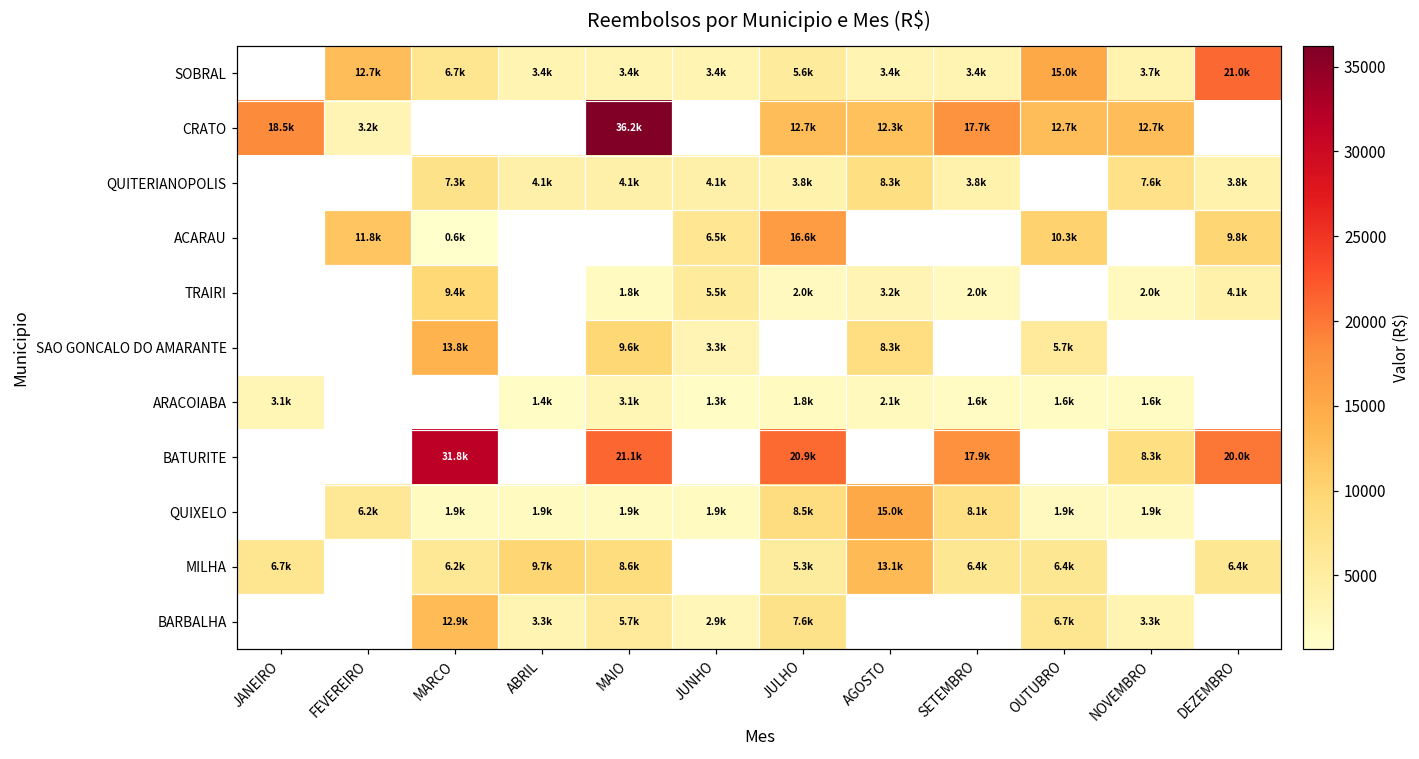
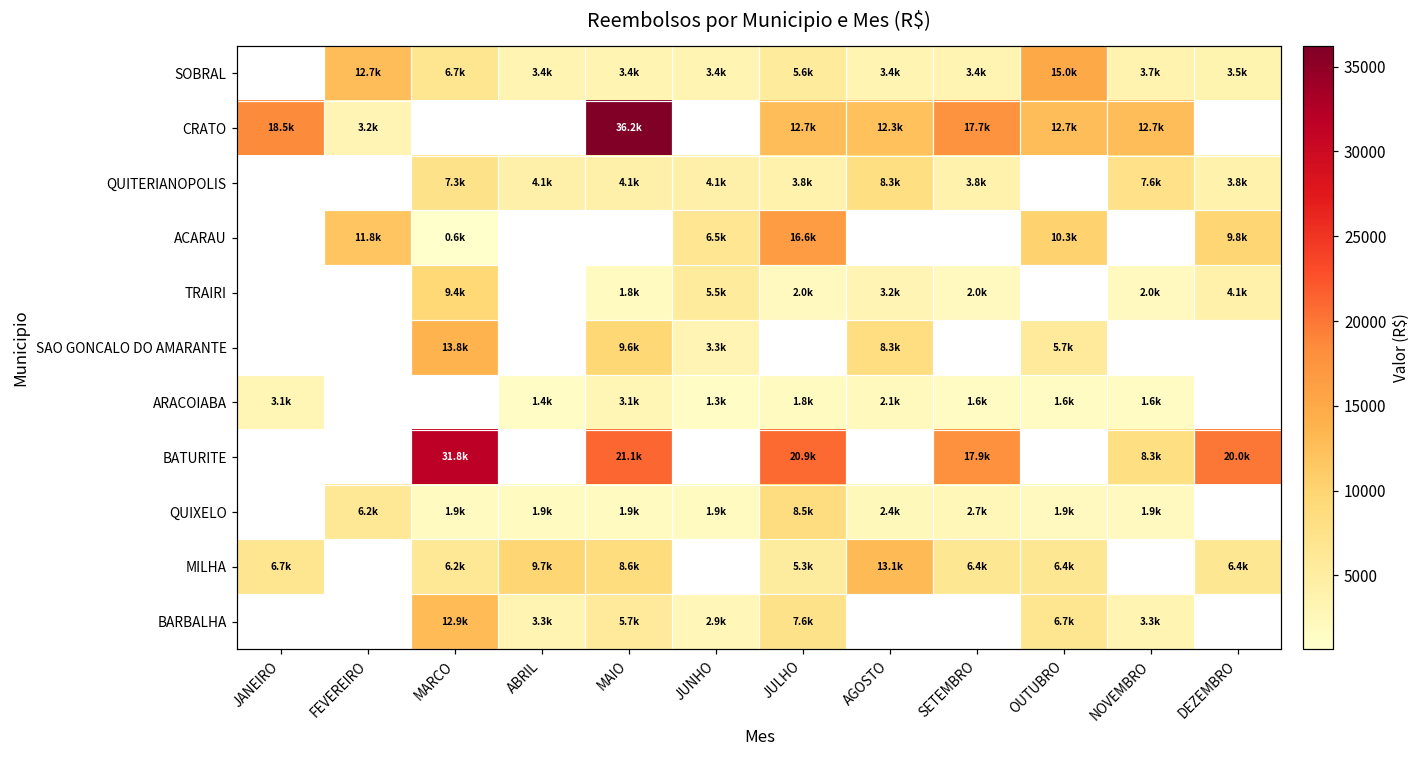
  {
    "SOBRAL": {
      "FEVEREIRO": "12.7k",
      "MARCO": "6.7k",
      "ABRIL": "3.4k",
      "MAIO": "3.4k",
      "JUNHO": "3.4k",
      "JULHO": "5.6k",
      "AGOSTO": "3.4k",
      "SETEMBRO": "3.4k",
      "OUTUBRO": "15.0k",
      "NOVEMBRO": "3.7k",
-     "DEZEMBRO": "21.0k"
+     "DEZEMBRO": "3.5k"
    },
    "CRATO": {
      "JANEIRO": "18.5k",
      "FEVEREIRO": "3.2k",
      "MAIO": "36.2k",
      "JULHO": "12.7k",
      "AGOSTO": "12.3k",
      "SETEMBRO": "17.7k",
      "OUTUBRO": "12.7k",
      "NOVEMBRO": "12.7k"
    },
    "QUITERIANOPOLIS": {
      "MARCO": "7.3k",
      "ABRIL": "4.1k",
      "MAIO": "4.1k",
      "JUNHO": "4.1k",
      "JULHO": "3.8k",
      "AGOSTO": "8.3k",
      "SETEMBRO": "3.8k",
      "NOVEMBRO": "7.6k",
      "DEZEMBRO": "3.8k"
    },
    "ACARAU": {
      "FEVEREIRO": "11.8k",
      "MARCO": "0.6k",
      "JUNHO": "6.5k",
      "JULHO": "16.6k",
      "OUTUBRO": "10.3k",
      "DEZEMBRO": "9.8k"
    },
    "TRAIRI": {
      "MARCO": "9.4k",
      "MAIO": "1.8k",
      "JUNHO": "5.5k",
      "JULHO": "2.0k",
      "AGOSTO": "3.2k",
      "SETEMBRO": "2.0k",
      "NOVEMBRO": "2.0k",
      "DEZEMBRO": "4.1k"
    },
    "SAO GONCALO DO AMARANTE": {
      "MARCO": "13.8k",
      "MAIO": "9.6k",
      "JUNHO": "3.3k",
      "AGOSTO": "8.3k",
      "OUTUBRO": "5.7k"
    },
    "ARACOIABA": {
      "JANEIRO": "3.1k",
      "ABRIL": "1.4k",
      "MAIO": "3.1k",
      "JUNHO": "1.3k",
      "JULHO": "1.8k",
      "AGOSTO": "2.1k",
      "SETEMBRO": "1.6k",
      "OUTUBRO": "1.6k",
      "NOVEMBRO": "1.6k"
    },
    "BATURITE": {
      "MARCO": "31.8k",
      "MAIO": "21.1k",
      "JULHO": "20.9k",
      "SETEMBRO": "17.9k",
      "NOVEMBRO": "8.3k",
      "DEZEMBRO": "20.0k"
    },
    "QUIXELO": {
      "FEVEREIRO": "6.2k",
      "MARCO": "1.9k",
      "ABRIL": "1.9k",
      "MAIO": "1.9k",
      "JUNHO": "1.9k",
      "JULHO": "8.5k",
-     "AGOSTO": "15.0k",
-     "SETEMBRO": "8.1k",
+     "AGOSTO": "2.4k",
+     "SETEMBRO": "2.7k",
      "OUTUBRO": "1.9k",
      "NOVEMBRO": "1.9k"
    },
    "MILHA": {
      "JANEIRO": "6.7k",
      "MARCO": "6.2k",
      "ABRIL": "9.7k",
      "MAIO": "8.6k",
      "JULHO": "5.3k",
      "AGOSTO": "13.1k",
      "SETEMBRO": "6.4k",
      "OUTUBRO": "6.4k",
      "DEZEMBRO": "6.4k"
    },
    "BARBALHA": {
      "MARCO": "12.9k",
      "ABRIL": "3.3k",
      "MAIO": "5.7k",
      "JUNHO": "2.9k",
      "JULHO": "7.6k",
      "OUTUBRO": "6.7k",
      "NOVEMBRO": "3.3k"
    }
  }
